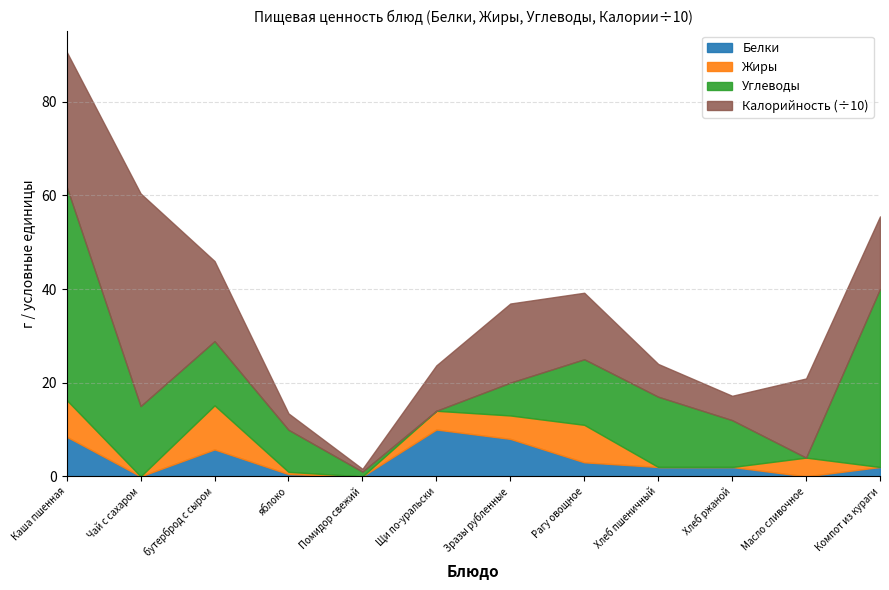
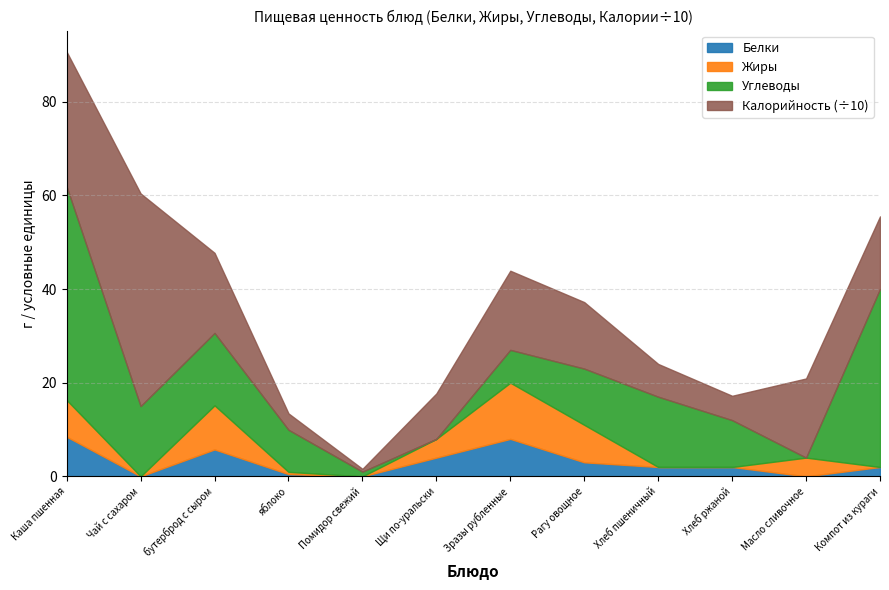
  {
    "Белки": {
      "Каша пшенная": 8,
      "бутерброд с сыром": 6,
-     "Щи по-уральски": 10,
+     "Щи по-уральски": 4,
      "Зразы рубленные": 8,
      "Рагу овощное": 3,
      "Масло сливочное": 0
    },
    "Жиры": {
      "Каша пшенная": 8,
      "бутерброд с сыром": 9,
-     "Зразы рубленные": 5,
+     "Зразы рубленные": 12,
      "Рагу овощное": 8
    },
    "Углеводы": {
      "Каша пшенная": 46,
      "Чай с сахаром": 15,
-     "бутерброд с сыром": 14,
+     "бутерброд с сыром": 15,
      "яблоко": 9,
      "Помидор свежий": 1,
      "Зразы рубленные": 7,
-     "Рагу овощное": 14,
+     "Рагу овощное": 12,
      "Хлеб пшеничный": 15,
      "Хлеб ржаной": 10,
      "Компот из кураги": 38
    },
    "Калорийность (÷10)": {
      "Каша пшенная": 29,
      "Чай с сахаром": 45,
      "бутерброд с сыром": 17,
      "яблоко": 4,
      "Помидор свежий": 1,
      "Щи по-уральски": 10,
      "Зразы рубленные": 17,
      "Рагу овощное": 14,
      "Хлеб пшеничный": 7,
      "Хлеб ржаной": 5,
      "Масло сливочное": 17,
      "Компот из кураги": 16
    }
  }
